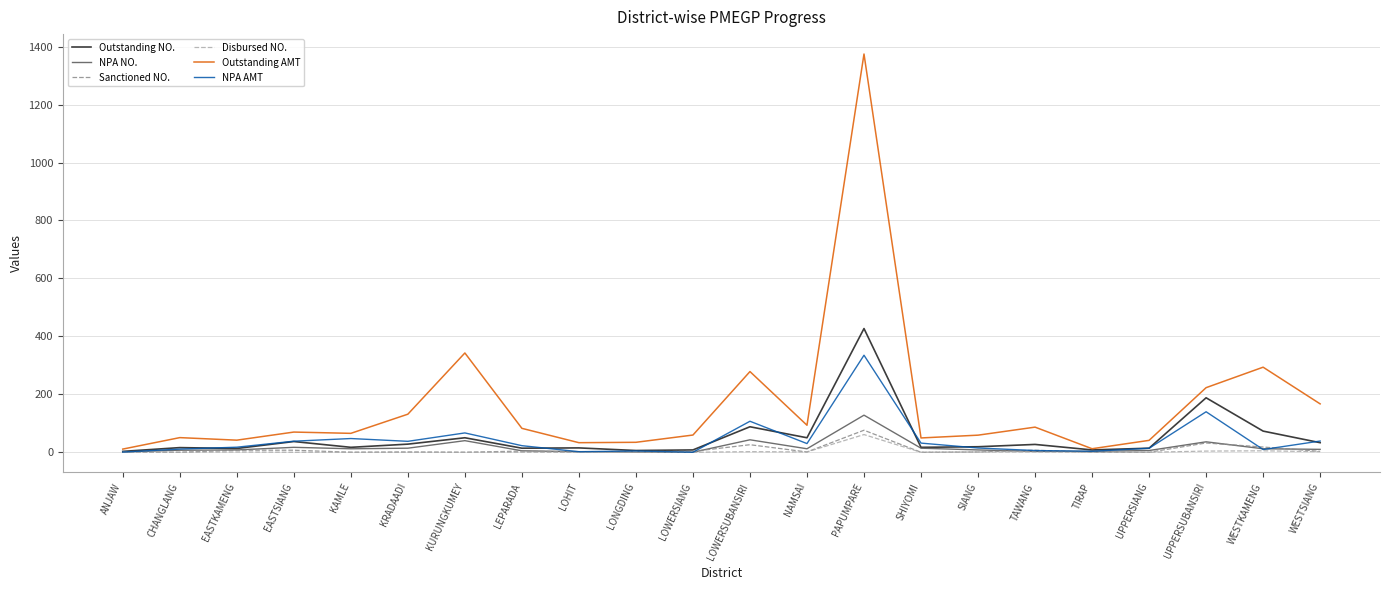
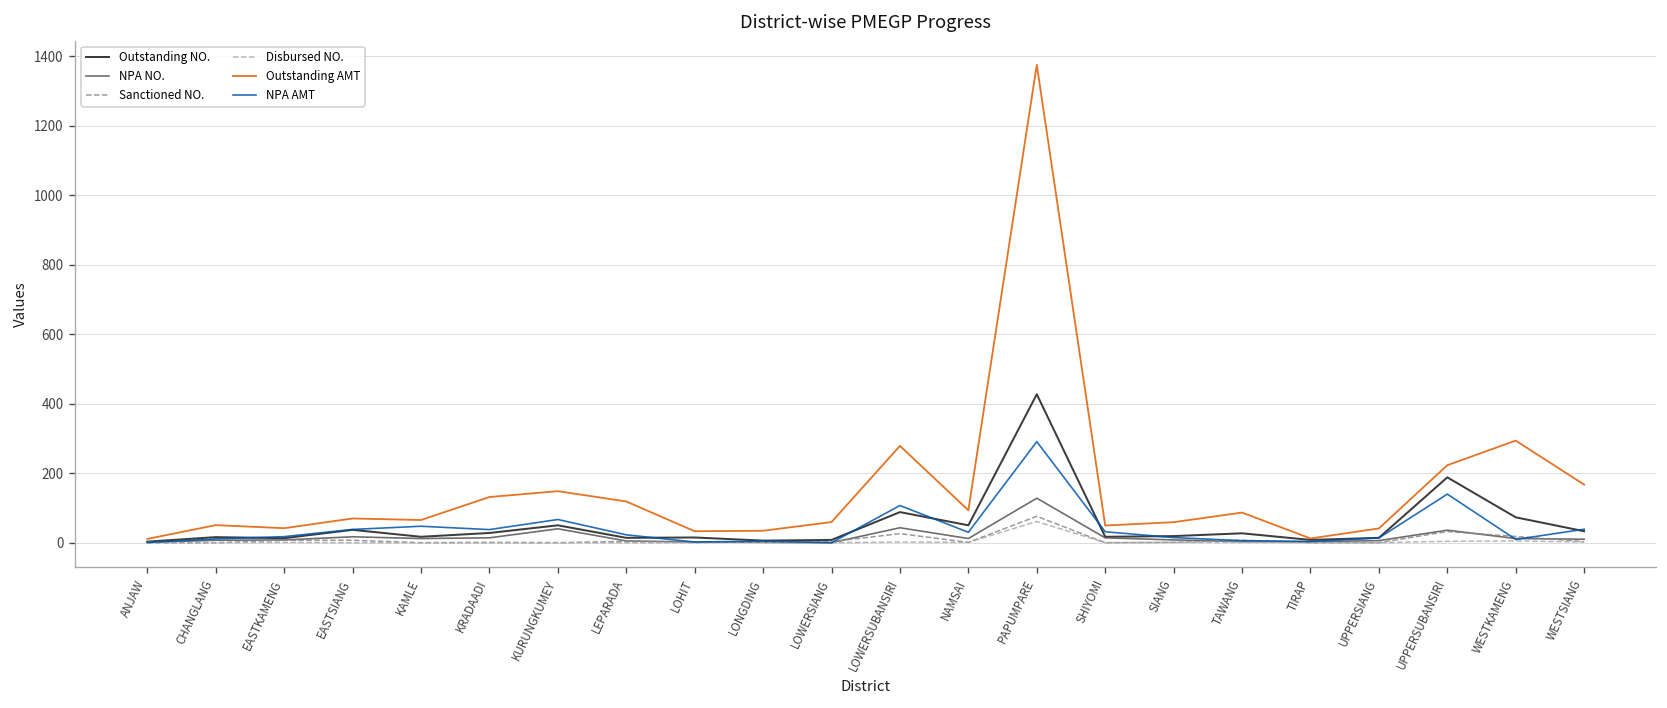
  {
    "Outstanding NO.": {
      "KRADAADI": 30,
      "KURUNGKUMEY": 50,
      "LOHIT": 20,
      "LOWERSUBANSIRI": 90,
      "NAMSAI": 50,
      "PAPUMPARE": 430,
      "TAWANG": 30,
      "UPPERSUBANSIRI": 190,
      "WESTKAMENG": 70
    },
    "NPA NO.": {
      "EASTSIANG": 20,
      "KRADAADI": 10,
      "KURUNGKUMEY": 40,
      "LOWERSUBANSIRI": 40,
      "NAMSAI": 10,
      "PAPUMPARE": 130
    },
    "Outstanding AMT": {
      "CHANGLANG": 50,
      "EASTKAMENG": 40,
      "EASTSIANG": 70,
      "KAMLE": 70,
      "KRADAADI": 130,
-     "KURUNGKUMEY": 340,
-     "LEPARADA": 80,
+     "KURUNGKUMEY": 150,
+     "LEPARADA": 120,
      "LOHIT": 30,
      "LONGDING": 30,
      "LOWERSIANG": 60,
      "LOWERSUBANSIRI": 280,
      "NAMSAI": 90,
      "PAPUMPARE": 1370,
      "SHIYOMI": 50,
      "SIANG": 60,
      "TAWANG": 90,
      "UPPERSIANG": 40,
      "UPPERSUBANSIRI": 220,
      "WESTKAMENG": 290,
      "WESTSIANG": 170
    },
    "NPA AMT": {
      "KAMLE": 50,
      "KRADAADI": 40,
      "KURUNGKUMEY": 70,
      "LOWERSUBANSIRI": 110,
      "NAMSAI": 30,
-     "PAPUMPARE": 330,
+     "PAPUMPARE": 290,
      "SHIYOMI": 30,
      "UPPERSUBANSIRI": 140
    }
  }
